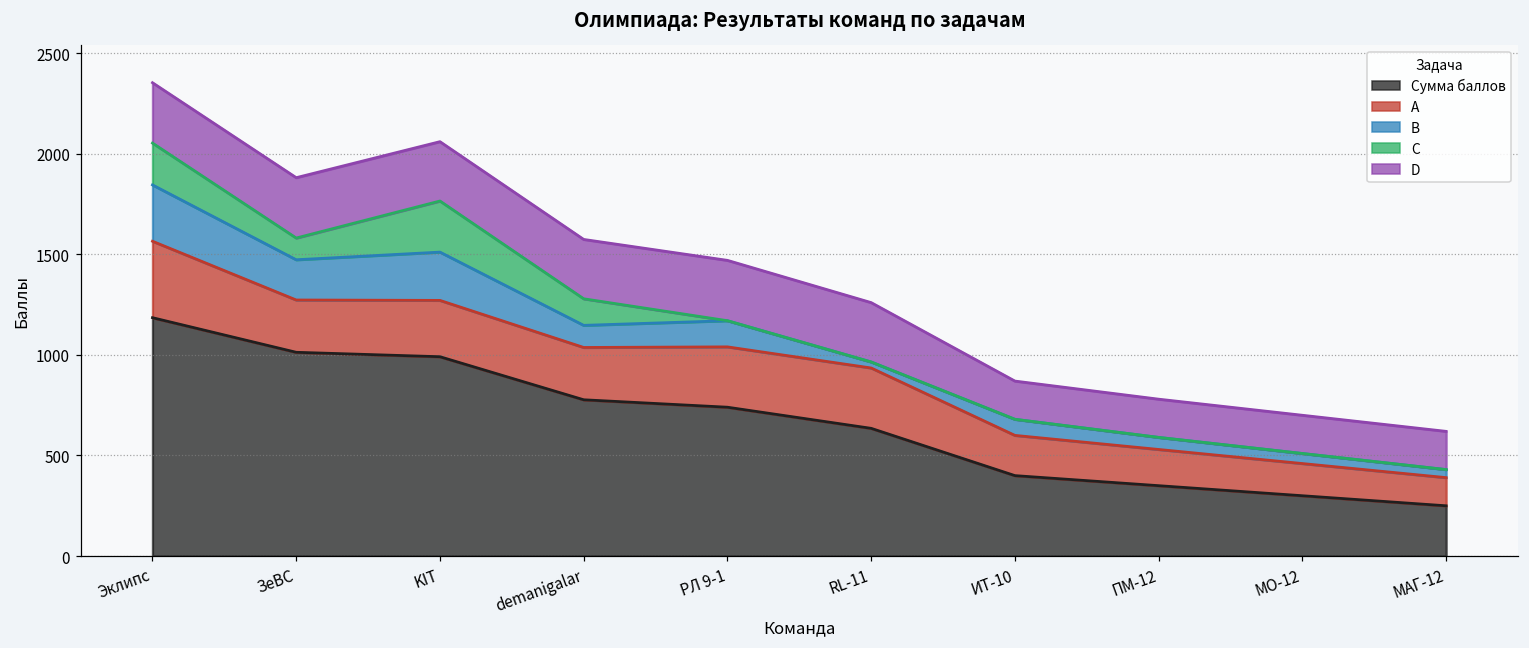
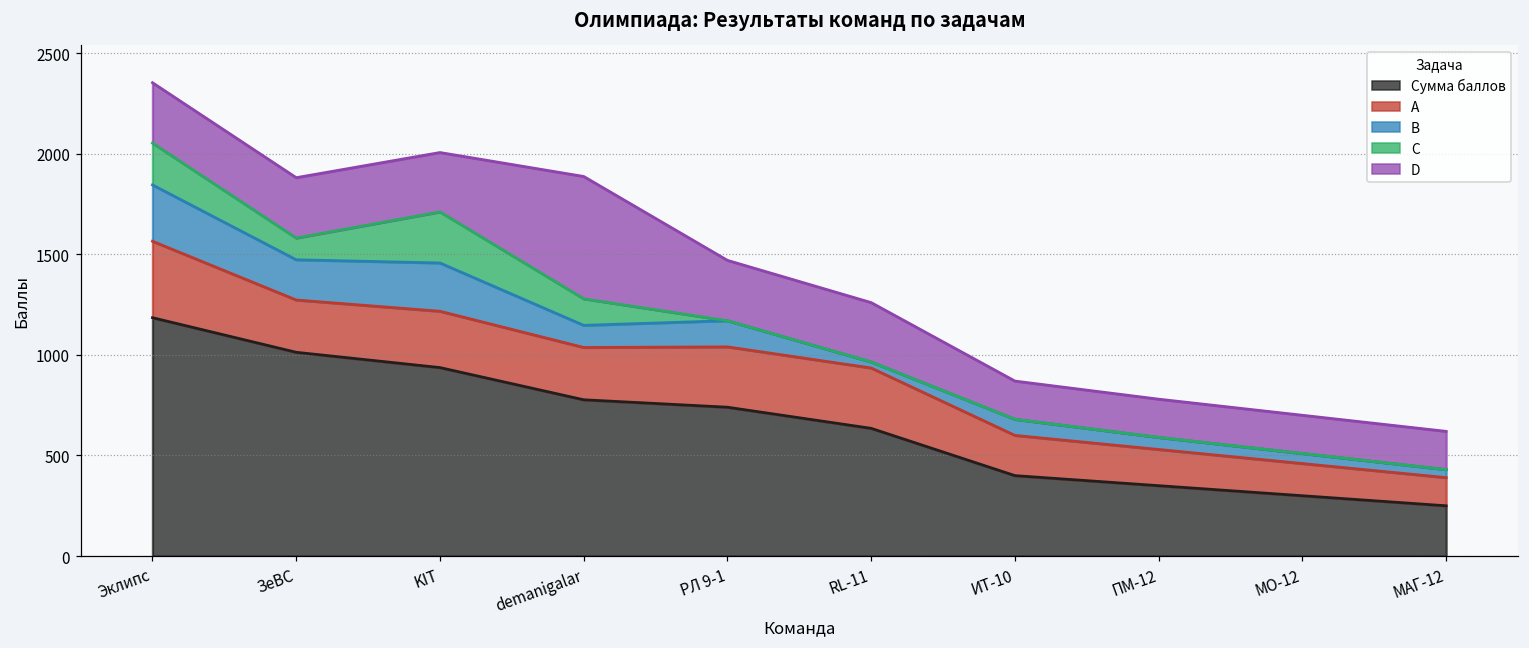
  {
    "Сумма баллов": {
      "Эклипс": 1190,
      "ЗеВС": 1010,
-     "KIT": 990,
+     "KIT": 940,
      "demanigalar": 780,
      "РЛ 9-1": 740,
      "RL-11": 640,
      "ИТ-10": 400,
      "ПМ-12": 350,
      "МО-12": 300,
      "МАГ-12": 250
    },
    "A": {
      "Эклипс": 380,
      "ЗеВС": 260,
      "KIT": 280,
      "demanigalar": 260,
      "РЛ 9-1": 300,
      "RL-11": 300,
      "ИТ-10": 200,
      "ПМ-12": 180,
      "МО-12": 160,
      "МАГ-12": 140
    },
    "B": {
      "Эклипс": 280,
      "ЗеВС": 200,
      "KIT": 240,
      "demanigalar": 110
    },
    "C": {
      "Эклипс": 210,
      "ЗеВС": 110,
      "KIT": 250,
      "demanigalar": 130
    },
    "D": {
      "Эклипс": 300,
      "ЗеВС": 300,
      "KIT": 300,
-     "demanigalar": 300,
+     "demanigalar": 610,
      "РЛ 9-1": 300,
      "RL-11": 300,
      "ИТ-10": 190,
      "ПМ-12": 190,
      "МО-12": 190,
      "МАГ-12": 190
    }
  }
